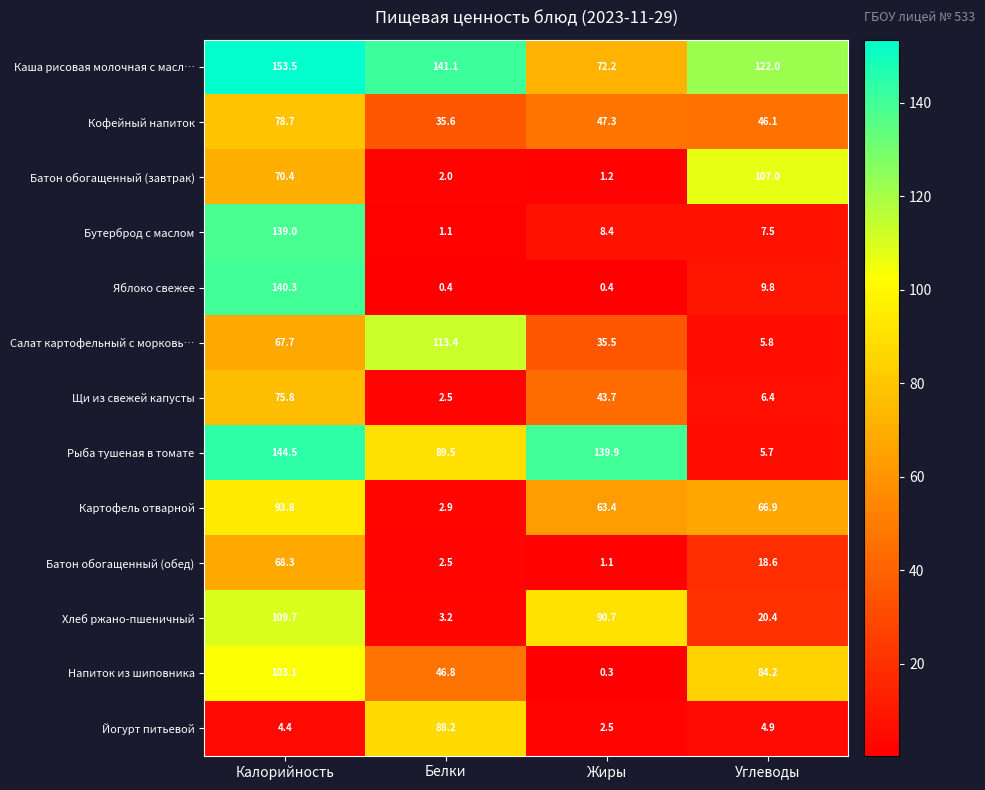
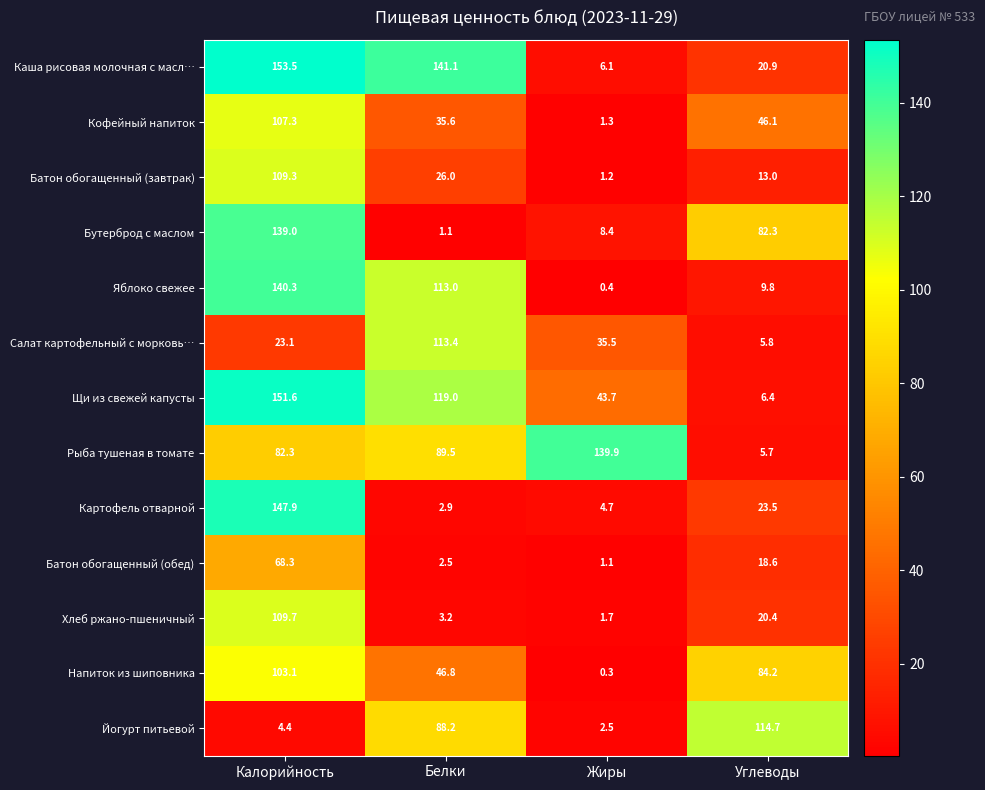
  {
    "Каша рисовая молочная с масл…": {
      "Калорийность": 153.5,
      "Белки": 141.1,
-     "Жиры": 72.2,
-     "Углеводы": 122.0
+     "Жиры": 6.1,
+     "Углеводы": 20.9
    },
    "Кофейный напиток": {
-     "Калорийность": 78.7,
+     "Калорийность": 107.3,
      "Белки": 35.6,
-     "Жиры": 47.3,
+     "Жиры": 1.3,
      "Углеводы": 46.1
    },
    "Батон обогащенный (завтрак)": {
-     "Калорийность": 70.4,
-     "Белки": 2.0,
+     "Калорийность": 109.3,
+     "Белки": 26.0,
      "Жиры": 1.2,
-     "Углеводы": 107.0
+     "Углеводы": 13.0
    },
    "Бутерброд с маслом": {
      "Калорийность": 139.0,
      "Белки": 1.1,
      "Жиры": 8.4,
-     "Углеводы": 7.5
+     "Углеводы": 82.3
    },
    "Яблоко свежее": {
      "Калорийность": 140.3,
-     "Белки": 0.4,
+     "Белки": 113.0,
      "Жиры": 0.4,
      "Углеводы": 9.8
    },
    "Салат картофельный с морковь…": {
-     "Калорийность": 67.7,
+     "Калорийность": 23.1,
      "Белки": 113.4,
      "Жиры": 35.5,
      "Углеводы": 5.8
    },
    "Щи из свежей капусты": {
-     "Калорийность": 75.8,
-     "Белки": 2.5,
+     "Калорийность": 151.6,
+     "Белки": 119.0,
      "Жиры": 43.7,
      "Углеводы": 6.4
    },
    "Рыба тушеная в томате": {
-     "Калорийность": 144.5,
+     "Калорийность": 82.3,
      "Белки": 89.5,
      "Жиры": 139.9,
      "Углеводы": 5.7
    },
    "Картофель отварной": {
-     "Калорийность": 93.8,
+     "Калорийность": 147.9,
      "Белки": 2.9,
-     "Жиры": 63.4,
-     "Углеводы": 66.9
+     "Жиры": 4.7,
+     "Углеводы": 23.5
    },
    "Батон обогащенный (обед)": {
      "Калорийность": 68.3,
      "Белки": 2.5,
      "Жиры": 1.1,
      "Углеводы": 18.6
    },
    "Хлеб ржано-пшеничный": {
      "Калорийность": 109.7,
      "Белки": 3.2,
-     "Жиры": 90.7,
+     "Жиры": 1.7,
      "Углеводы": 20.4
    },
    "Напиток из шиповника": {
      "Калорийность": 103.1,
      "Белки": 46.8,
      "Жиры": 0.3,
      "Углеводы": 84.2
    },
    "Йогурт питьевой": {
      "Калорийность": 4.4,
      "Белки": 88.2,
      "Жиры": 2.5,
-     "Углеводы": 4.9
+     "Углеводы": 114.7
    }
  }
